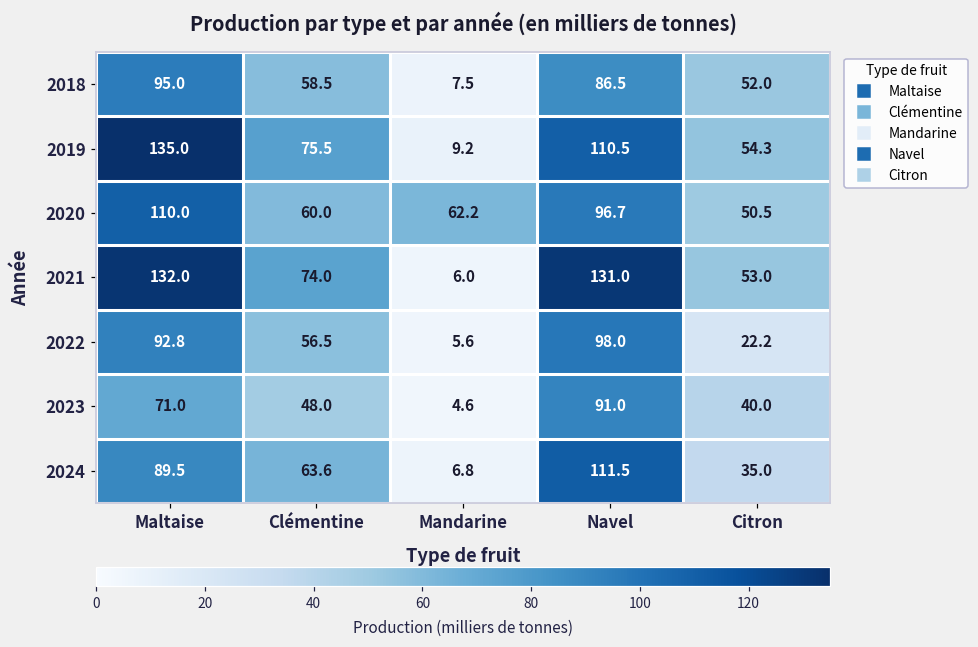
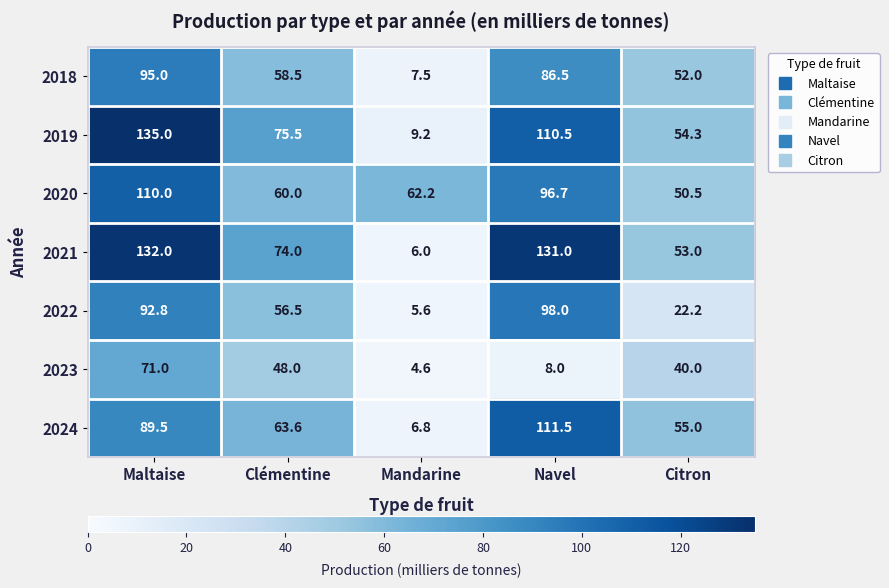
  {
    "2018": {
      "Maltaise": 95.0,
      "Clémentine": 58.5,
      "Mandarine": 7.5,
      "Navel": 86.5,
      "Citron": 52.0
    },
    "2019": {
      "Maltaise": 135.0,
      "Clémentine": 75.5,
      "Mandarine": 9.2,
      "Navel": 110.5,
      "Citron": 54.3
    },
    "2020": {
      "Maltaise": 110.0,
      "Clémentine": 60.0,
      "Mandarine": 62.2,
      "Navel": 96.7,
      "Citron": 50.5
    },
    "2021": {
      "Maltaise": 132.0,
      "Clémentine": 74.0,
      "Mandarine": 6.0,
      "Navel": 131.0,
      "Citron": 53.0
    },
    "2022": {
      "Maltaise": 92.8,
      "Clémentine": 56.5,
      "Mandarine": 5.6,
      "Navel": 98.0,
      "Citron": 22.2
    },
    "2023": {
      "Maltaise": 71.0,
      "Clémentine": 48.0,
      "Mandarine": 4.6,
-     "Navel": 91.0,
+     "Navel": 8.0,
      "Citron": 40.0
    },
    "2024": {
      "Maltaise": 89.5,
      "Clémentine": 63.6,
      "Mandarine": 6.8,
      "Navel": 111.5,
-     "Citron": 35.0
+     "Citron": 55.0
    }
  }
